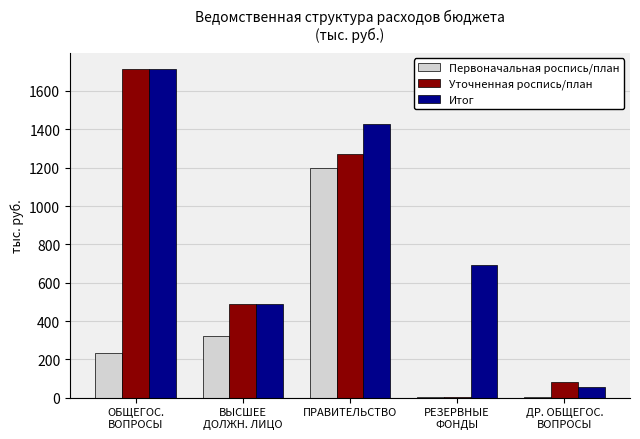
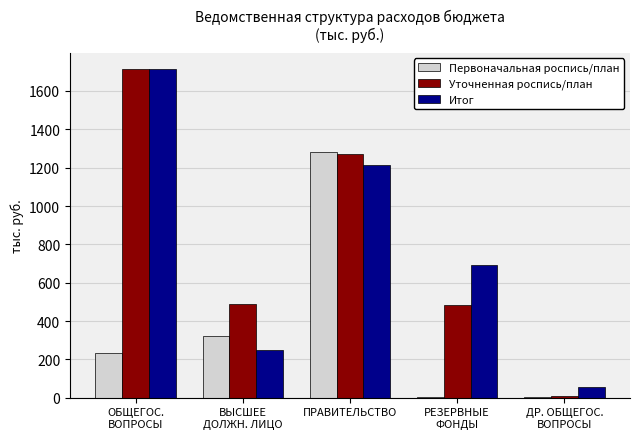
  {
    "Первоначальная роспись/план": {
      "ОБЩЕГОС. ВОПРОСЫ": 230,
      "ВЫСШЕЕ ДОЛЖН. ЛИЦО": 320,
-     "ПРАВИТЕЛЬСТВО": 1200
+     "ПРАВИТЕЛЬСТВО": 1280
    },
    "Уточненная роспись/план": {
      "ОБЩЕГОС. ВОПРОСЫ": 1710,
      "ВЫСШЕЕ ДОЛЖН. ЛИЦО": 490,
      "ПРАВИТЕЛЬСТВО": 1270,
-     "РЕЗЕРВНЫЕ ФОНДЫ": 10,
-     "ДР. ОБЩЕГОС. ВОПРОСЫ": 80
+     "РЕЗЕРВНЫЕ ФОНДЫ": 480,
+     "ДР. ОБЩЕГОС. ВОПРОСЫ": 10
    },
    "Итог": {
      "ОБЩЕГОС. ВОПРОСЫ": 1710,
-     "ВЫСШЕЕ ДОЛЖН. ЛИЦО": 490,
-     "ПРАВИТЕЛЬСТВО": 1430,
+     "ВЫСШЕЕ ДОЛЖН. ЛИЦО": 250,
+     "ПРАВИТЕЛЬСТВО": 1210,
      "РЕЗЕРВНЫЕ ФОНДЫ": 690,
      "ДР. ОБЩЕГОС. ВОПРОСЫ": 50
    }
  }
